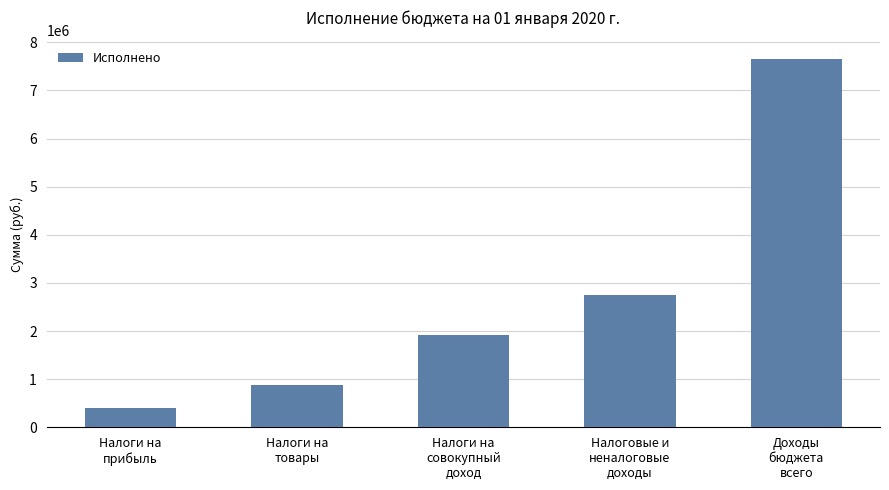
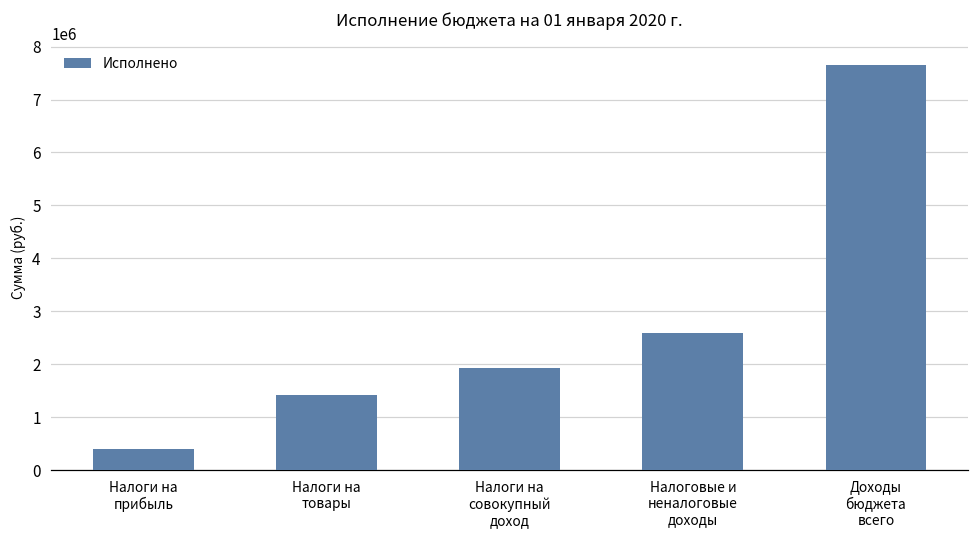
  {
    "Налоги на прибыль": 400000,
-   "Налоги на товары": 900000,
+   "Налоги на товары": 1400000,
    "Налоги на совокупный доход": 1900000,
-   "Налоговые и неналоговые доходы": 2800000,
+   "Налоговые и неналоговые доходы": 2600000,
    "Доходы бюджета всего": 7700000
  }
